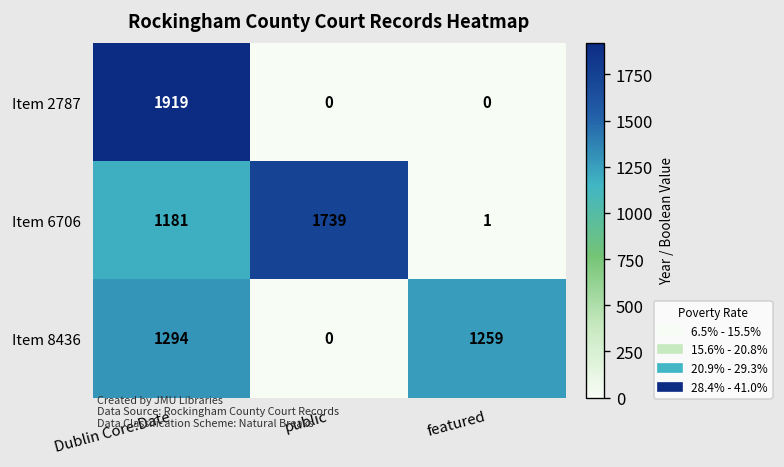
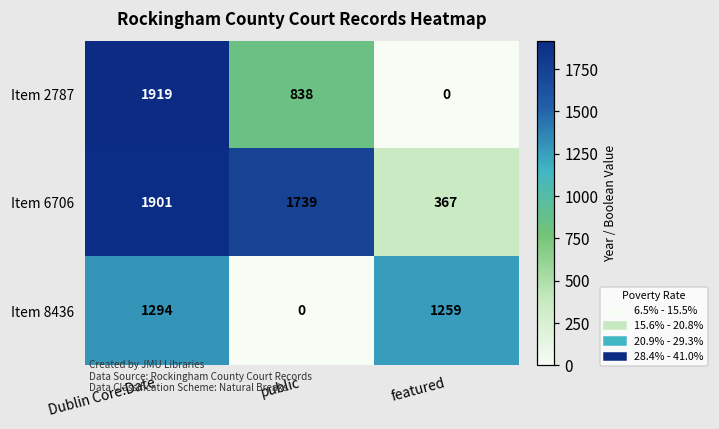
  {
    "Item 2787": {
      "Dublin Core:Date": 1919,
-     "public": 0,
+     "public": 838,
      "featured": 0
    },
    "Item 6706": {
-     "Dublin Core:Date": 1181,
+     "Dublin Core:Date": 1901,
      "public": 1739,
-     "featured": 1
+     "featured": 367
    },
    "Item 8436": {
      "Dublin Core:Date": 1294,
      "public": 0,
      "featured": 1259
    }
  }
